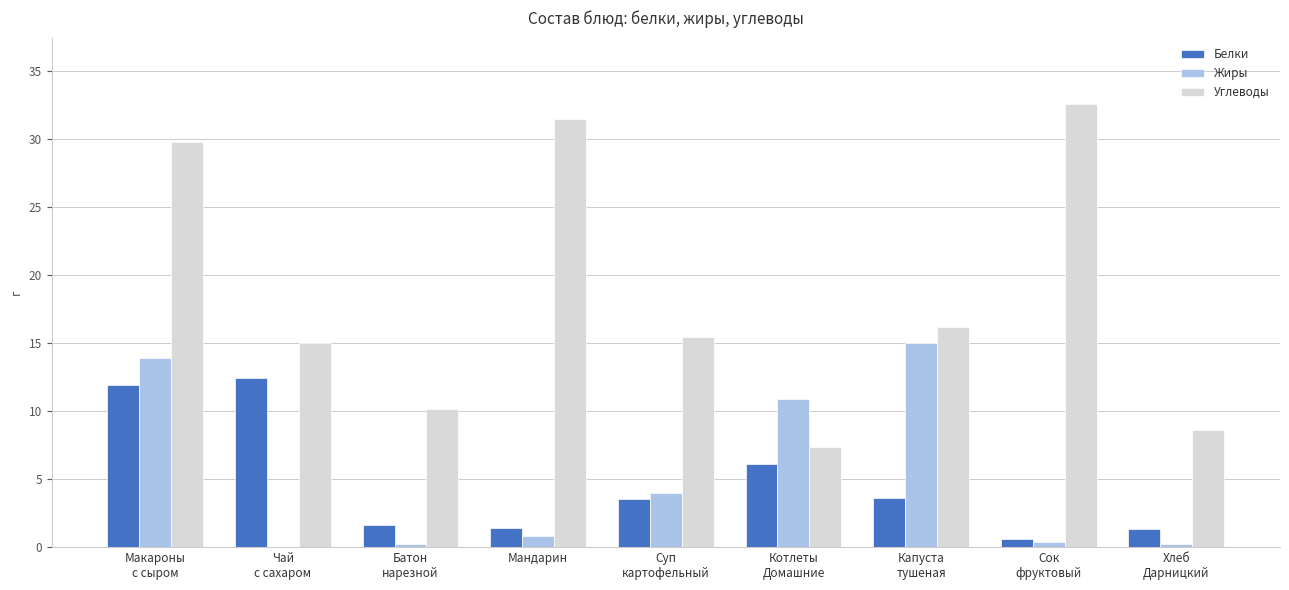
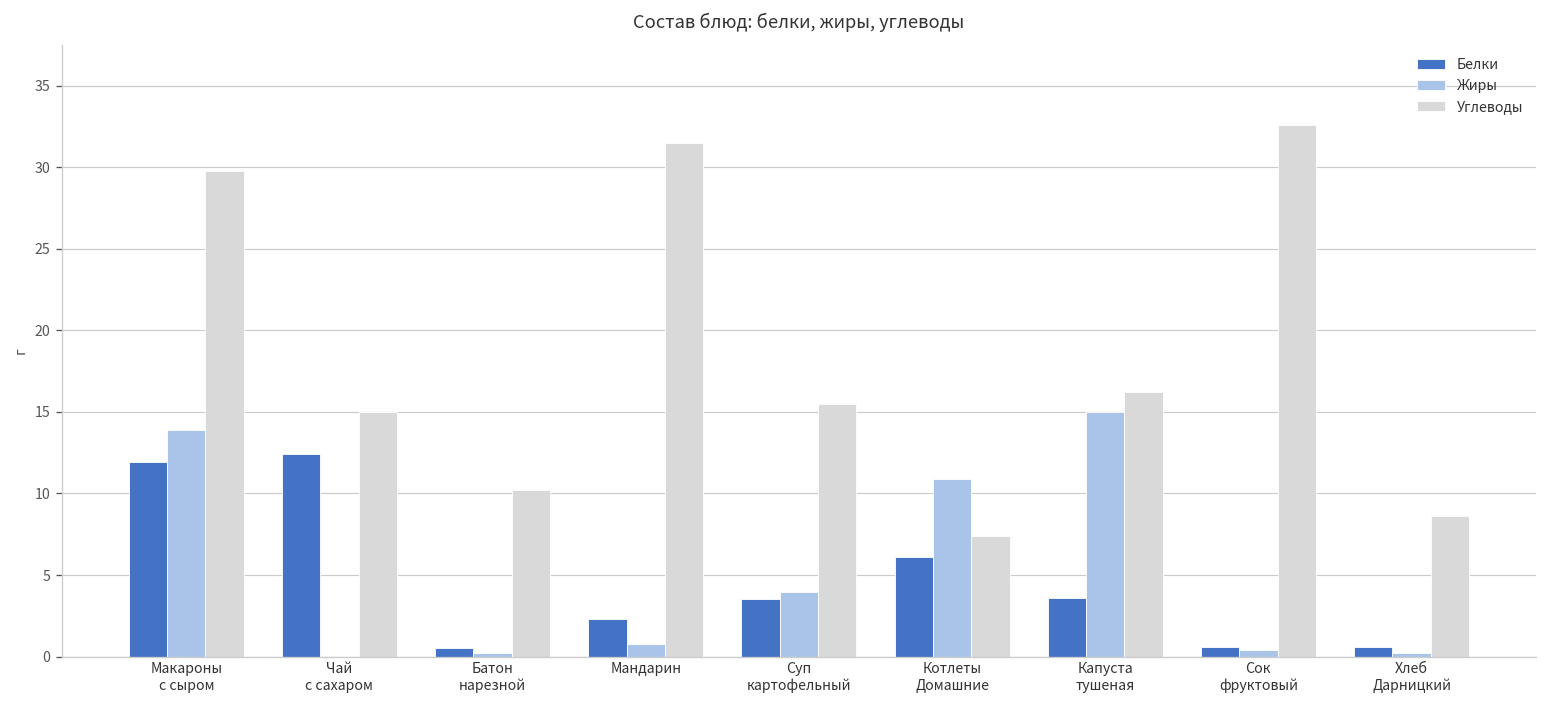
  {
    "Белки": {
      "Макароны с сыром": 11.9,
      "Чай с сахаром": 12.4,
-     "Батон нарезной": 1.6,
-     "Мандарин": 1.4,
+     "Батон нарезной": 0.5,
+     "Мандарин": 2.3,
      "Суп картофельный": 3.5,
      "Котлеты Домашние": 6.1,
      "Капуста тушеная": 3.6,
      "Сок фруктовый": 0.6,
-     "Хлеб Дарницкий": 1.3
+     "Хлеб Дарницкий": 0.6
    }
  }
